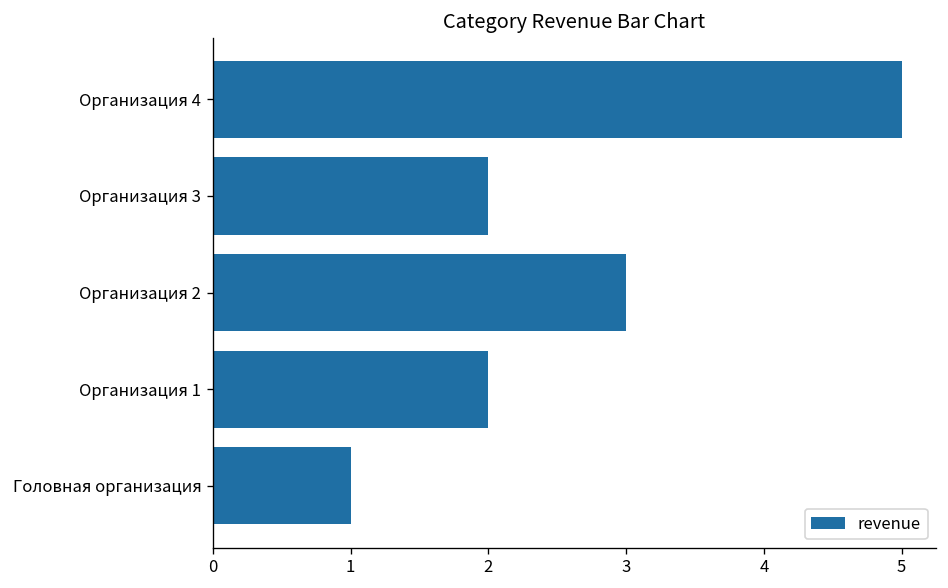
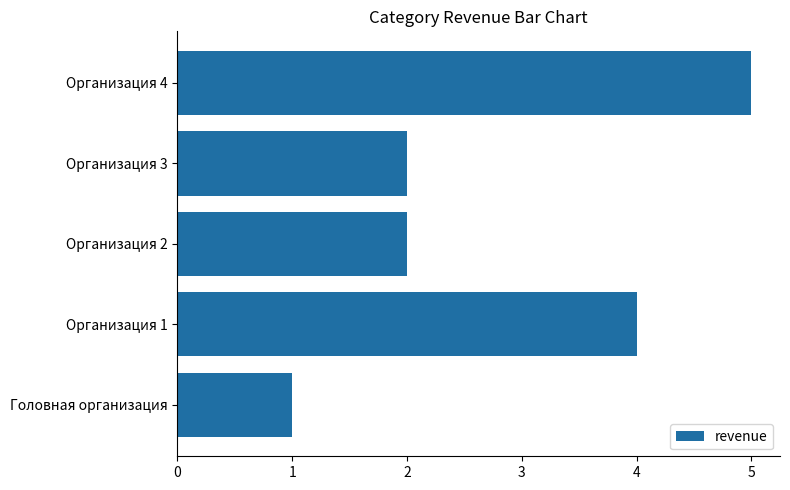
  {
    "Организация 4": 5,
    "Организация 3": 2,
-   "Организация 2": 3,
-   "Организация 1": 2,
+   "Организация 2": 2,
+   "Организация 1": 4,
    "Головная организация": 1
  }
